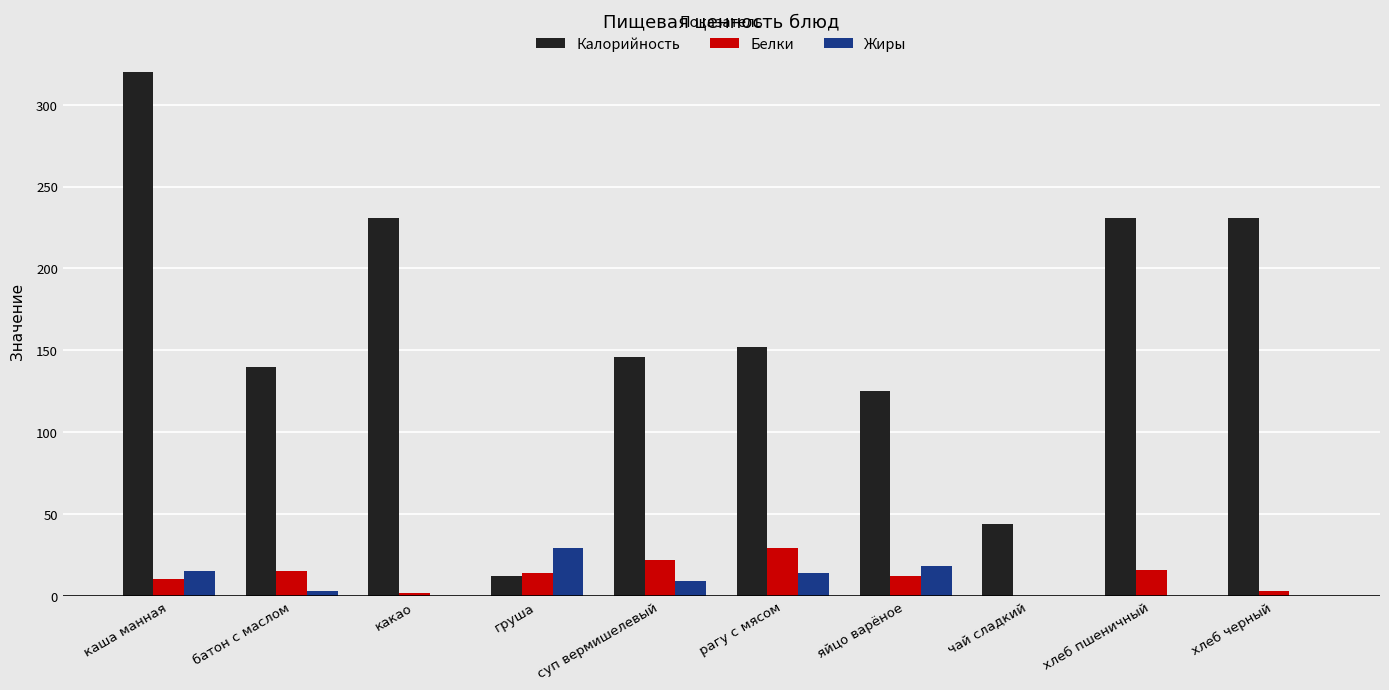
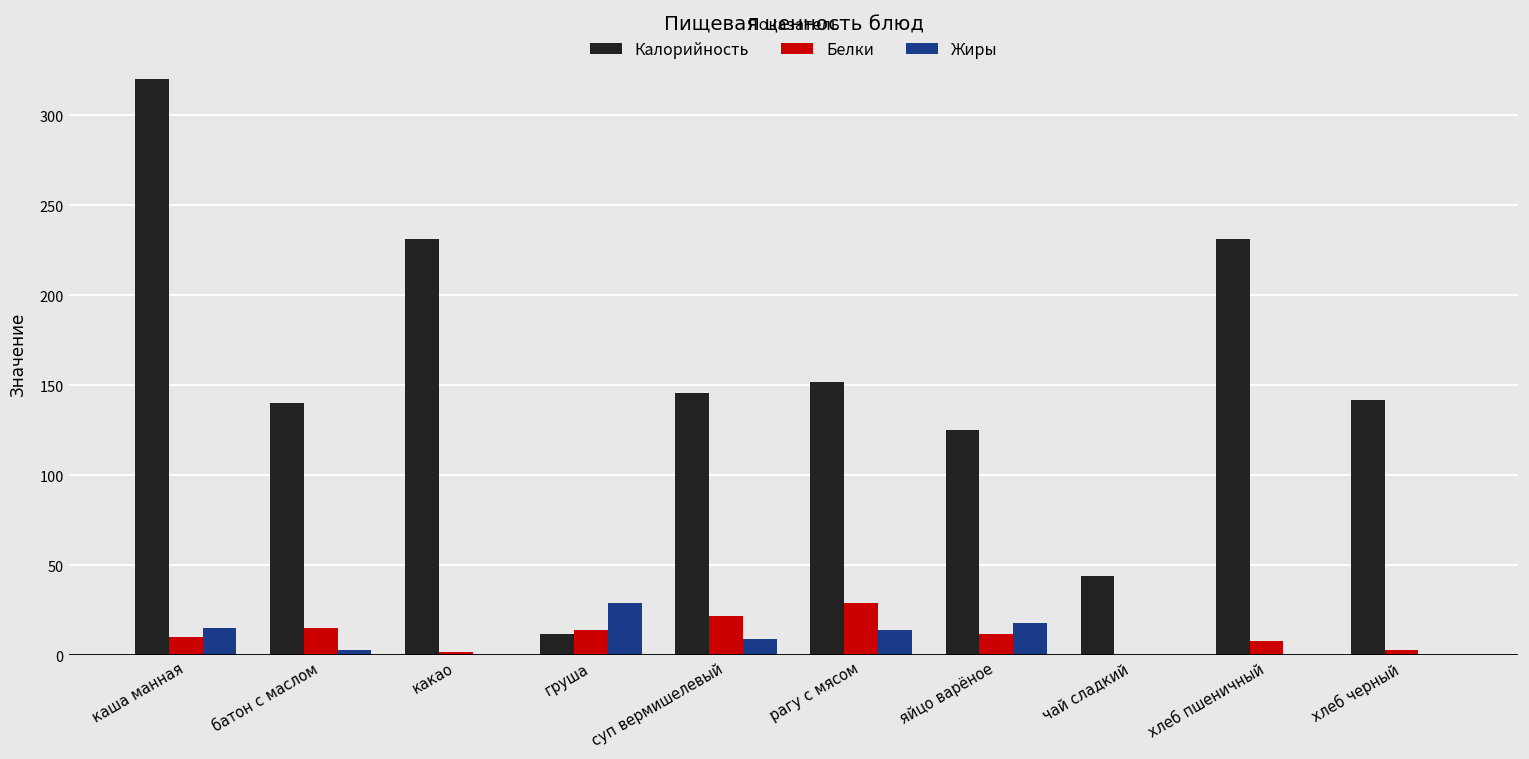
  {
    "Калорийность": {
      "каша манная": 320,
      "батон с маслом": 140,
      "какао": 231,
      "груша": 12,
      "суп вермишелевый": 146,
      "рагу с мясом": 152,
      "яйцо варёное": 125,
      "чай сладкий": 44,
      "хлеб пшеничный": 231,
-     "хлеб черный": 231
+     "хлеб черный": 142
    },
    "Белки": {
      "каша манная": 10,
      "батон с маслом": 15,
      "какао": 2,
      "груша": 14,
      "суп вермишелевый": 22,
      "рагу с мясом": 29,
      "яйцо варёное": 12,
      "чай сладкий": 0,
-     "хлеб пшеничный": 16,
+     "хлеб пшеничный": 8,
      "хлеб черный": 3
    },
    "Жиры": {
      "каша манная": 15,
      "батон с маслом": 3,
      "какао": 0,
      "груша": 29,
      "суп вермишелевый": 9,
      "рагу с мясом": 14,
      "яйцо варёное": 18,
      "чай сладкий": 0,
      "хлеб пшеничный": 0,
      "хлеб черный": 0
    }
  }
